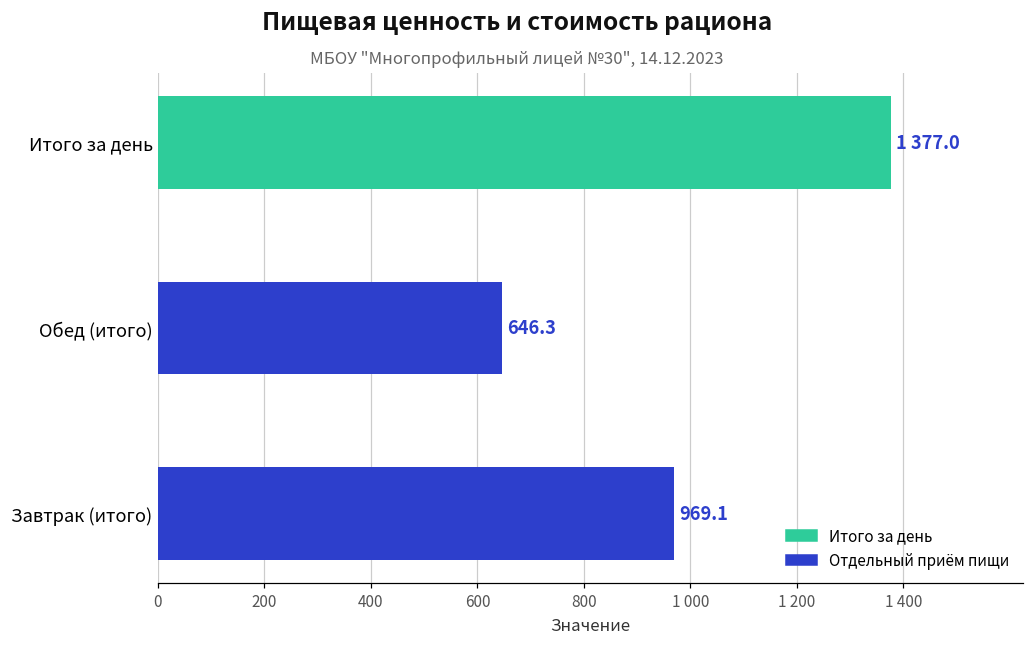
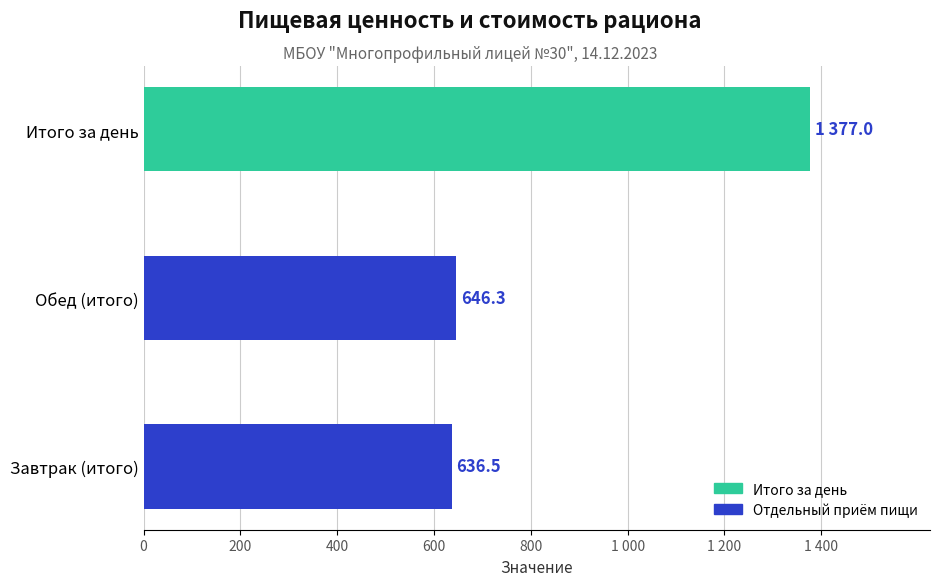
  {
    "Обед (итого)": 646.3,
-   "Завтрак (итого)": 969.1
+   "Завтрак (итого)": 636.5
  }
